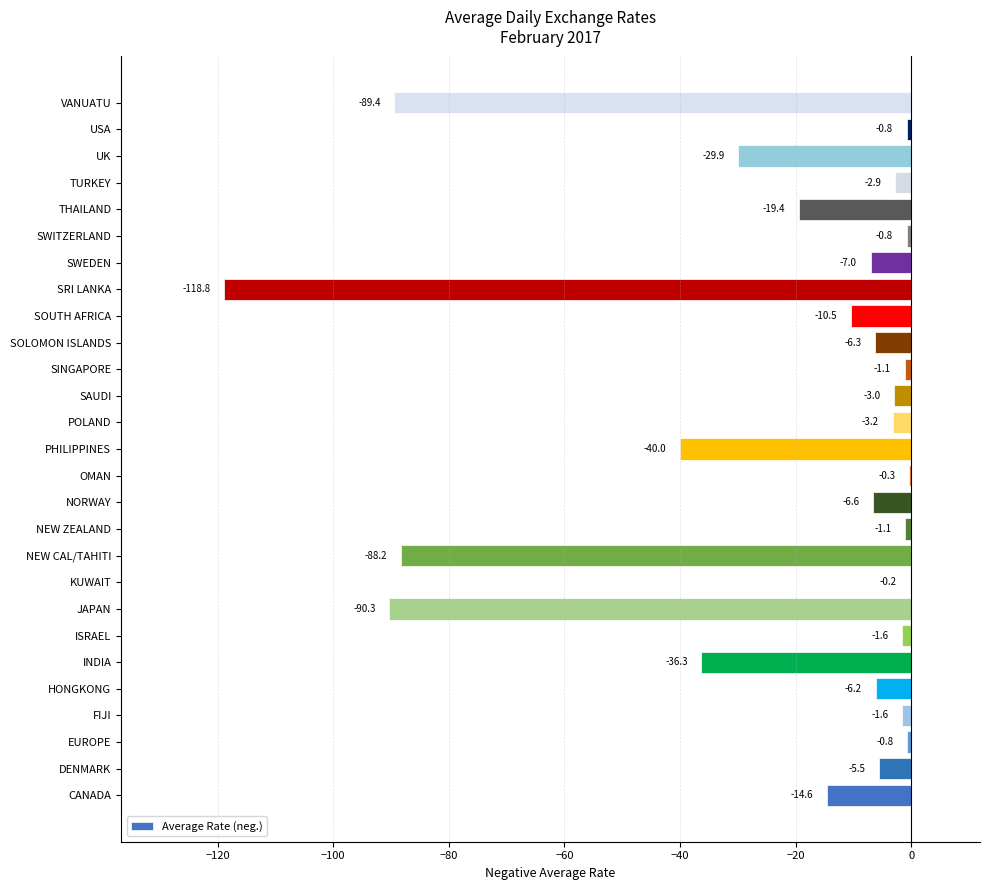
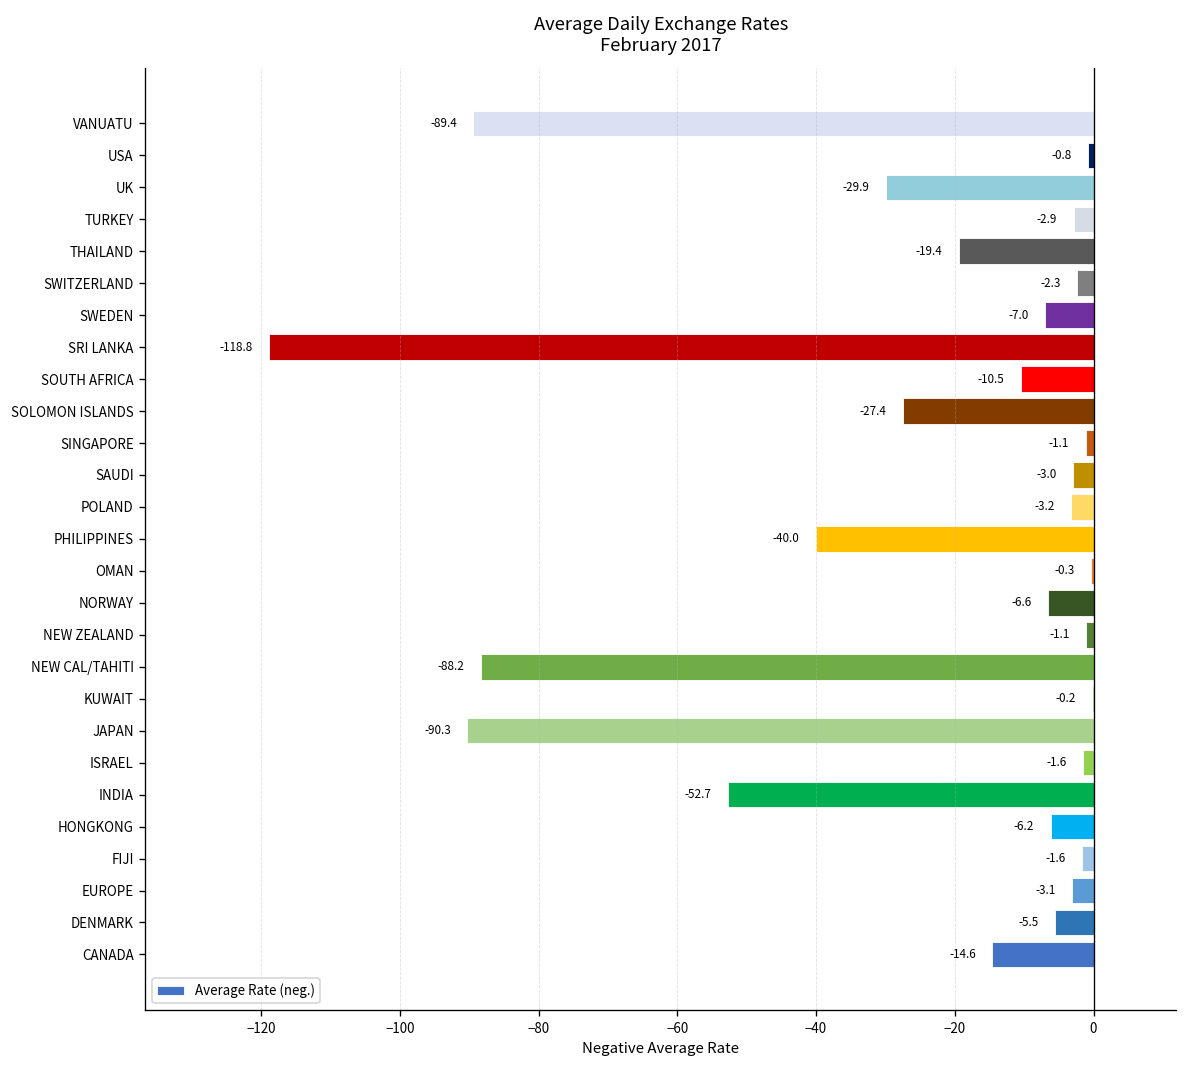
  {
    "VANUATU": -89.4,
    "USA": -0.8,
    "UK": -29.9,
    "TURKEY": -2.9,
    "THAILAND": -19.4,
-   "SWITZERLAND": -0.8,
+   "SWITZERLAND": -2.3,
    "SWEDEN": -7.0,
    "SRI LANKA": -118.8,
    "SOUTH AFRICA": -10.5,
-   "SOLOMON ISLANDS": -6.3,
+   "SOLOMON ISLANDS": -27.4,
    "SINGAPORE": -1.1,
    "SAUDI": -3.0,
    "POLAND": -3.2,
    "PHILIPPINES": -40.0,
    "OMAN": -0.3,
    "NORWAY": -6.6,
    "NEW ZEALAND": -1.1,
    "NEW CAL/TAHITI": -88.2,
    "KUWAIT": -0.2,
    "JAPAN": -90.3,
    "ISRAEL": -1.6,
-   "INDIA": -36.3,
+   "INDIA": -52.7,
    "HONGKONG": -6.2,
    "FIJI": -1.6,
-   "EUROPE": -0.8,
+   "EUROPE": -3.1,
    "DENMARK": -5.5,
    "CANADA": -14.6
  }
